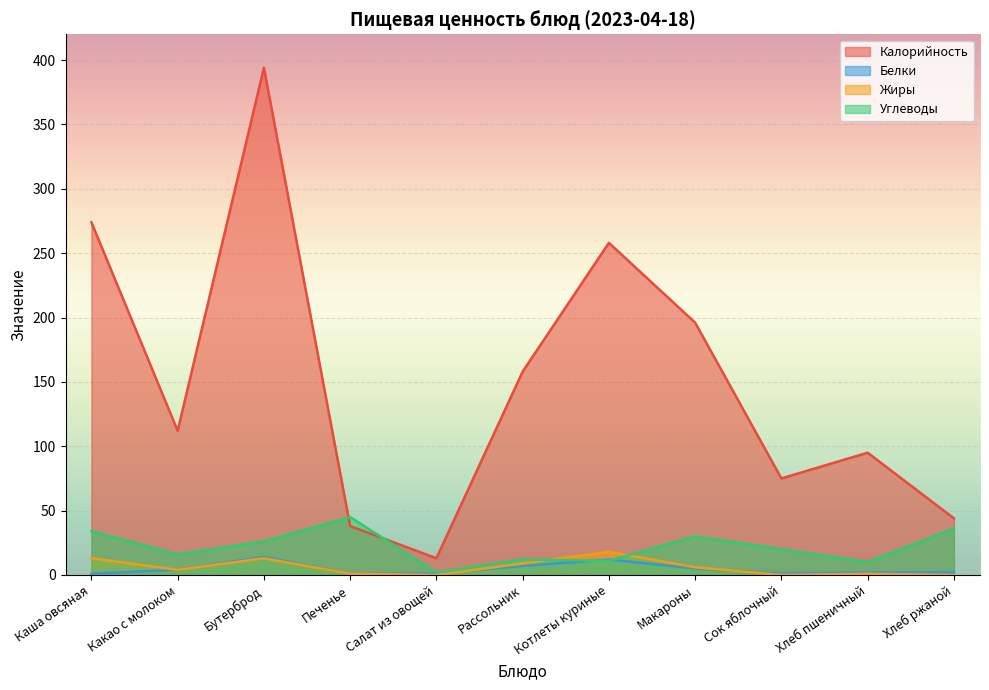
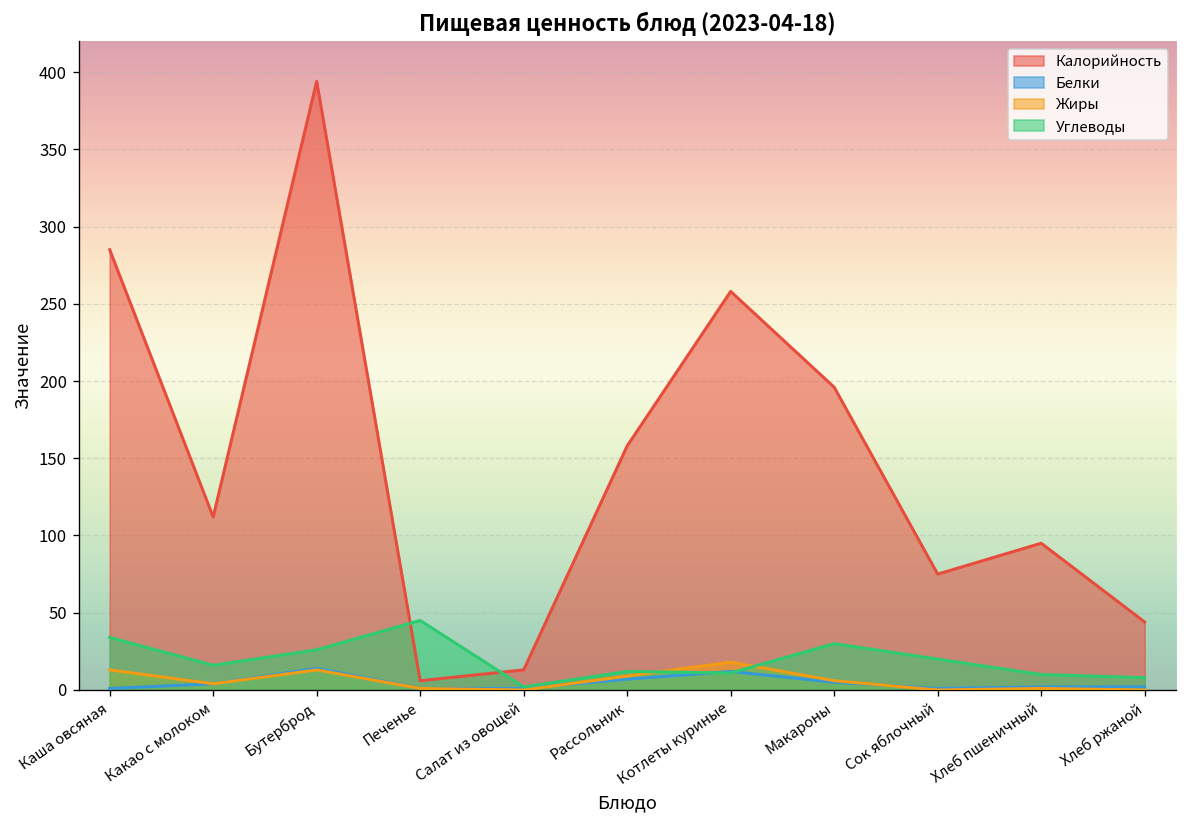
  {
    "Калорийность": {
-     "Каша овсяная": 274,
+     "Каша овсяная": 285,
      "Какао с молоком": 112,
      "Бутерброд": 394,
-     "Печенье": 38,
+     "Печенье": 6,
      "Салат из овощей": 13,
      "Рассольник": 158,
      "Котлеты куриные": 258,
      "Макароны": 196,
      "Сок яблочный": 75,
      "Хлеб пшеничный": 95,
      "Хлеб ржаной": 44
    },
    "Белки": {
      "Каша овсяная": 1,
      "Рассольник": 7,
      "Хлеб ржаной": 2
    },
    "Жиры": {
      "Каша овсяная": 13,
      "Рассольник": 9,
      "Котлеты куриные": 18,
      "Хлеб ржаной": 0
    },
    "Углеводы": {
      "Каша овсяная": 34,
      "Какао с молоком": 16,
      "Бутерброд": 26,
      "Печенье": 45,
      "Рассольник": 12,
      "Макароны": 30,
      "Сок яблочный": 20,
      "Хлеб пшеничный": 10,
-     "Хлеб ржаной": 36
+     "Хлеб ржаной": 8
    }
  }
